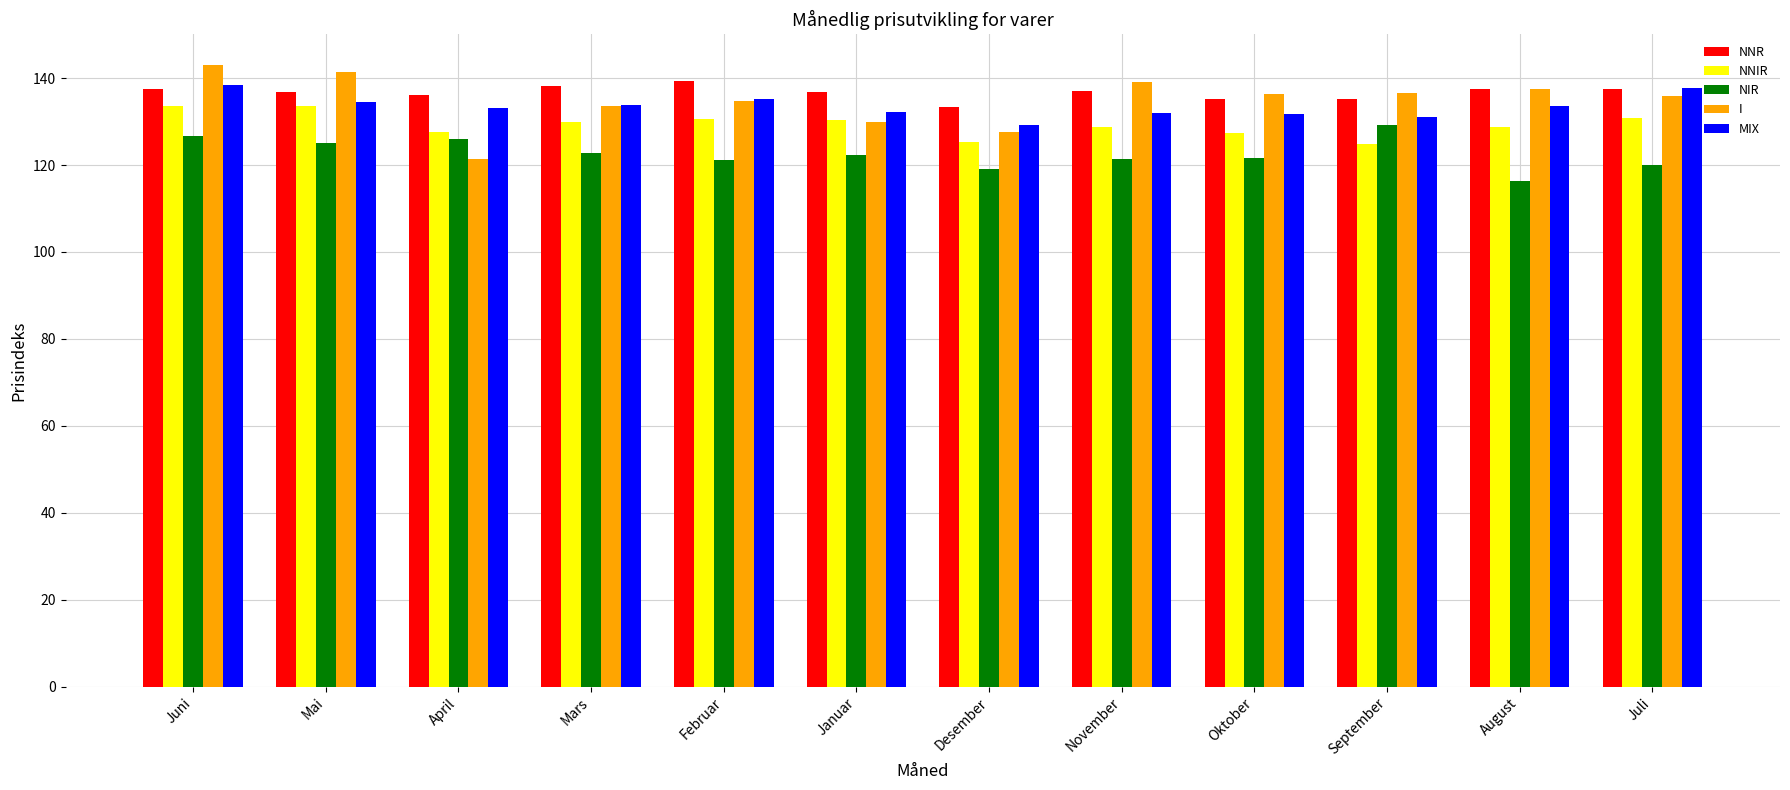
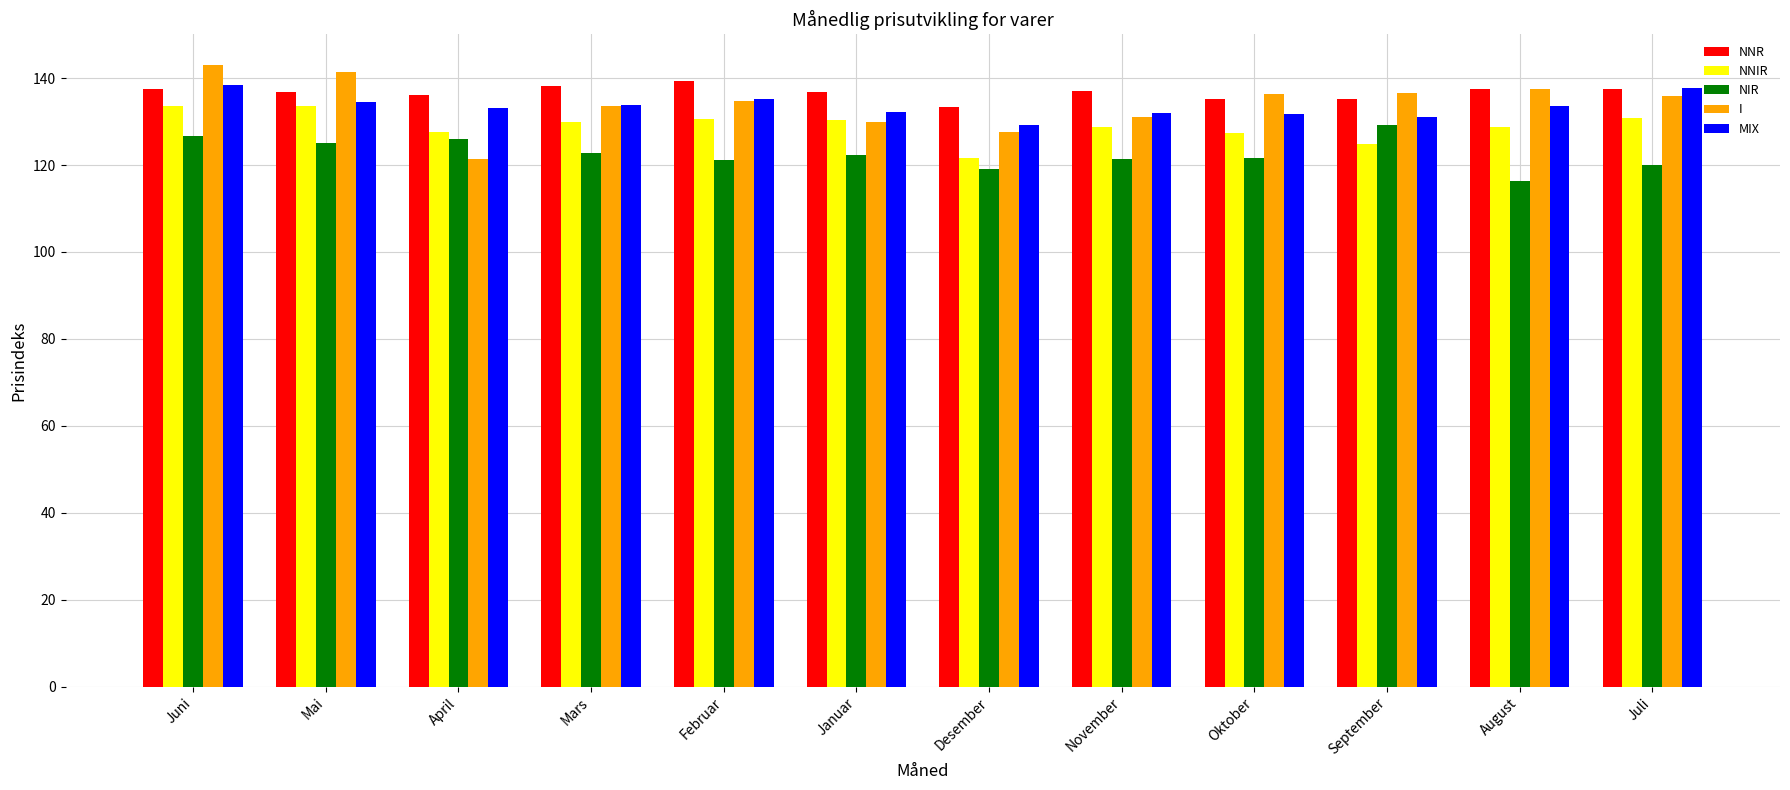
  {
    "NNR": {
      "Juni": 138,
      "Mai": 137,
      "April": 136,
      "Mars": 138,
      "Februar": 139,
      "Januar": 137,
      "Desember": 133,
      "November": 137,
      "Oktober": 135,
      "September": 135,
      "August": 137,
      "Juli": 137
    },
    "NNIR": {
      "Juni": 134,
      "Mai": 134,
      "April": 128,
      "Mars": 130,
      "Februar": 131,
      "Januar": 130,
-     "Desember": 125,
+     "Desember": 122,
      "November": 129,
      "Oktober": 127,
      "September": 125,
      "August": 129,
      "Juli": 131
    },
    "NIR": {
      "Juni": 127,
      "Mai": 125,
      "April": 126,
      "Mars": 123,
      "Februar": 121,
      "Januar": 122,
      "Desember": 119,
      "November": 121,
      "Oktober": 122,
      "September": 129,
      "August": 116,
      "Juli": 120
    },
    "I": {
      "Juni": 143,
      "Mai": 141,
      "April": 121,
      "Mars": 134,
      "Februar": 135,
      "Januar": 130,
      "Desember": 128,
-     "November": 139,
+     "November": 131,
      "Oktober": 136,
      "September": 137,
      "August": 138,
      "Juli": 136
    },
    "MIX": {
      "Juni": 139,
      "Mai": 135,
      "April": 133,
      "Mars": 134,
      "Februar": 135,
      "Januar": 132,
      "Desember": 129,
      "November": 132,
      "Oktober": 132,
      "September": 131,
      "August": 134,
      "Juli": 138
    }
  }
